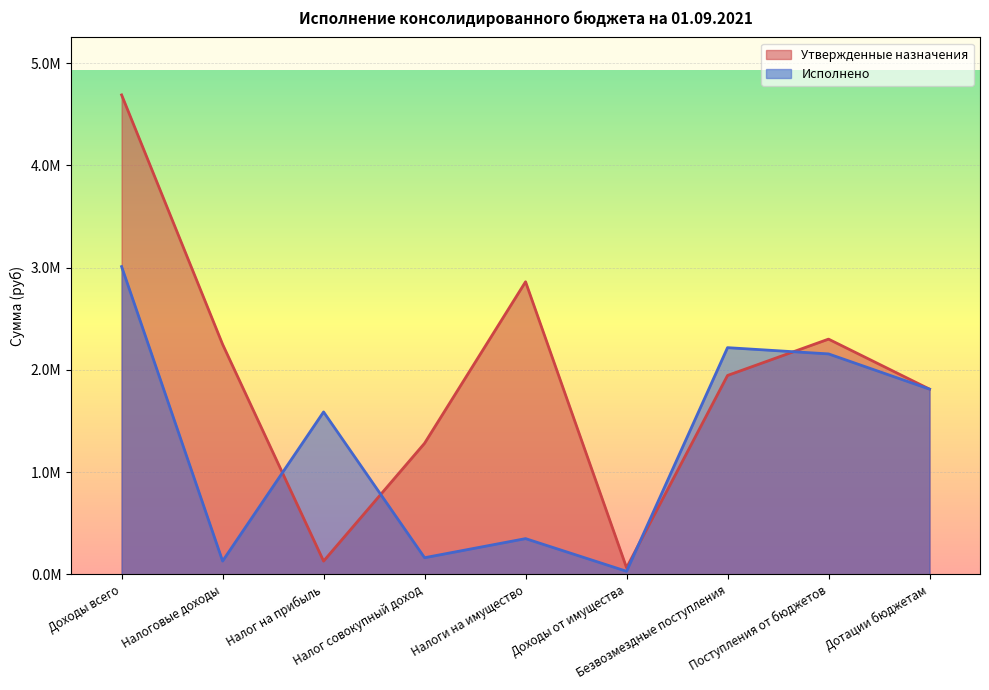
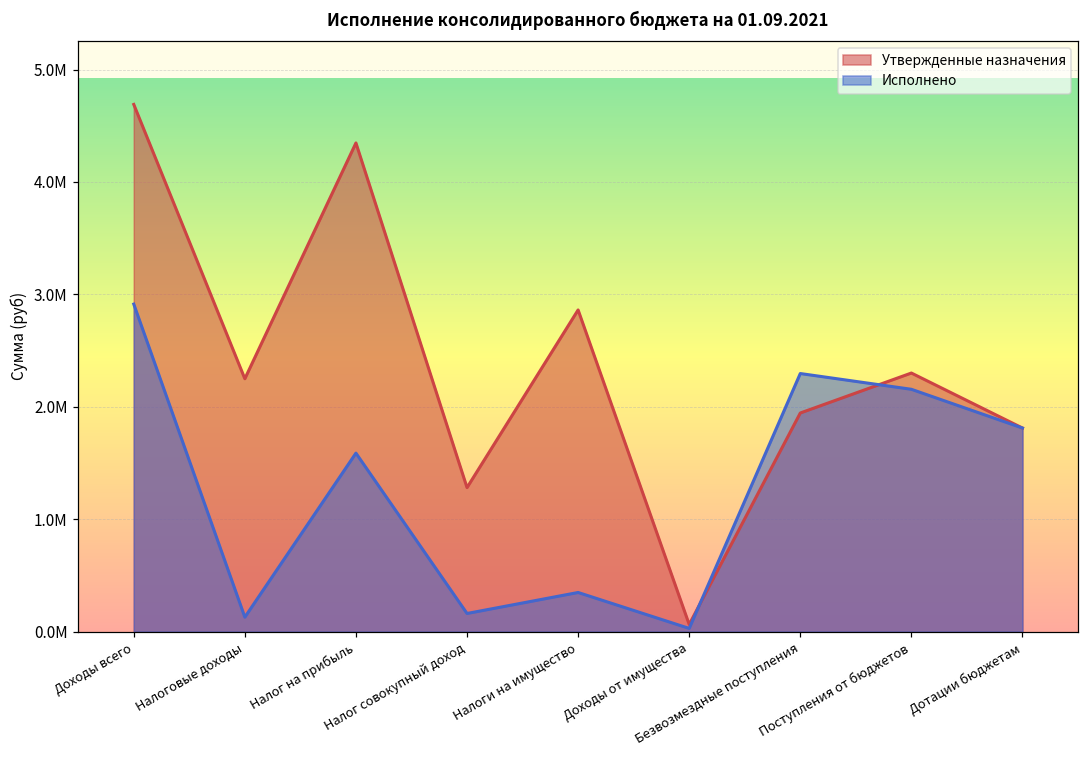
  {
    "Утвержденные назначения": {
      "Доходы всего": 4690000,
      "Налоговые доходы": 2250000,
-     "Налог на прибыль": 130000,
+     "Налог на прибыль": 4350000,
      "Налог совокупный доход": 1280000,
      "Налоги на имущество": 2860000,
      "Доходы от имущества": 60000,
      "Безвозмездные поступления": 1940000,
      "Поступления от бюджетов": 2300000
    },
    "Исполнено": {
-     "Доходы всего": 3010000,
+     "Доходы всего": 2910000,
      "Налоговые доходы": 130000,
      "Налог на прибыль": 1590000,
      "Налог совокупный доход": 160000,
      "Налоги на имущество": 350000,
      "Доходы от имущества": 30000,
-     "Безвозмездные поступления": 2220000,
+     "Безвозмездные поступления": 2300000,
      "Поступления от бюджетов": 2160000
    }
  }
